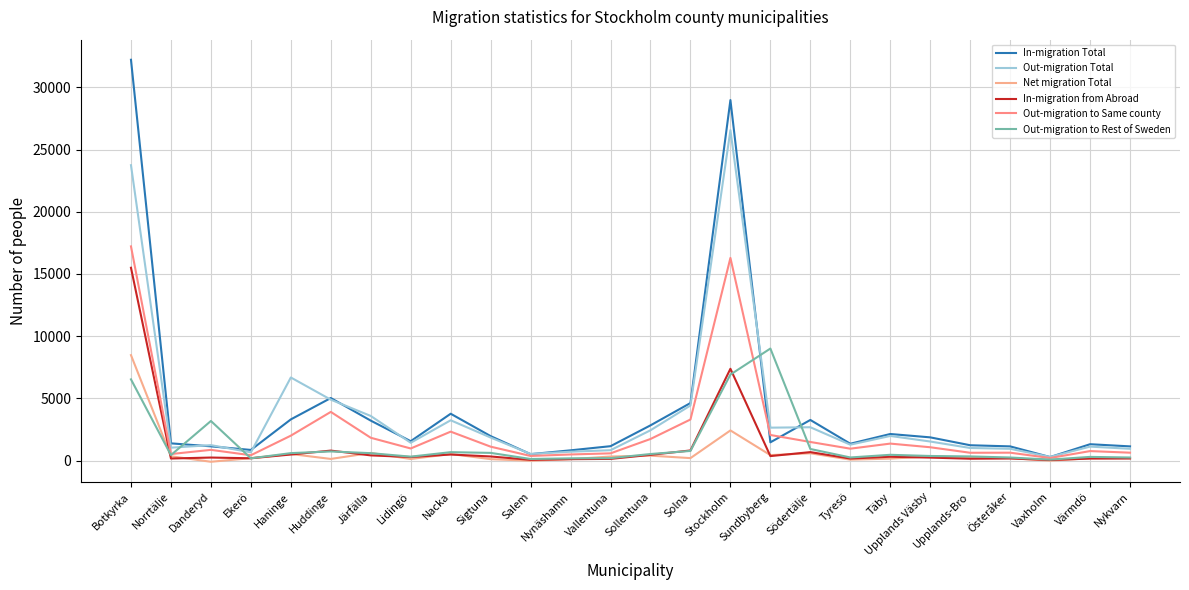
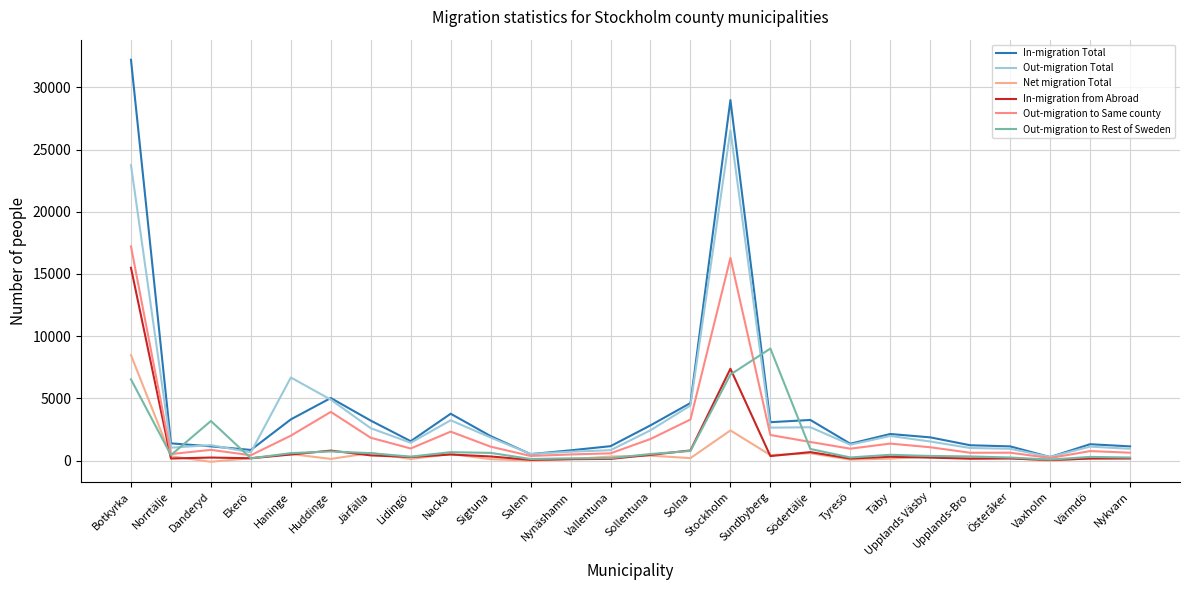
  {
    "In-migration Total": {
      "Botkyrka": 32200,
      "Norrtälje": 1400,
      "Haninge": 3300,
      "Järfälla": 3200,
      "Nacka": 3800,
      "Vallentuna": 1200,
      "Sollentuna": 2800,
      "Stockholm": 29000,
-     "Sundbyberg": 1500,
+     "Sundbyberg": 3100,
      "Södertälje": 3300,
      "Upplands Väsby": 1900,
      "Upplands-Bro": 1200
    },
    "Out-migration Total": {
      "Botkyrka": 23700,
      "Norrtälje": 1000,
      "Haninge": 6700,
-     "Järfälla": 3600,
+     "Järfälla": 2600,
      "Nacka": 3200,
      "Vallentuna": 800,
      "Sollentuna": 2400,
      "Stockholm": 26600,
      "Sundbyberg": 2600,
      "Södertälje": 2700,
      "Upplands Väsby": 1500,
      "Upplands-Bro": 1000
    },
    "In-migration from Abroad": {
      "Botkyrka": 15500,
      "Danderyd": 200,
      "Sigtuna": 300,
      "Stockholm": 7400
    },
    "Out-migration to Rest of Sweden": {
      "Botkyrka": 6500,
      "Danderyd": 3200,
      "Sigtuna": 600,
      "Stockholm": 6900,
      "Sundbyberg": 9000,
      "Södertälje": 900
    }
  }
